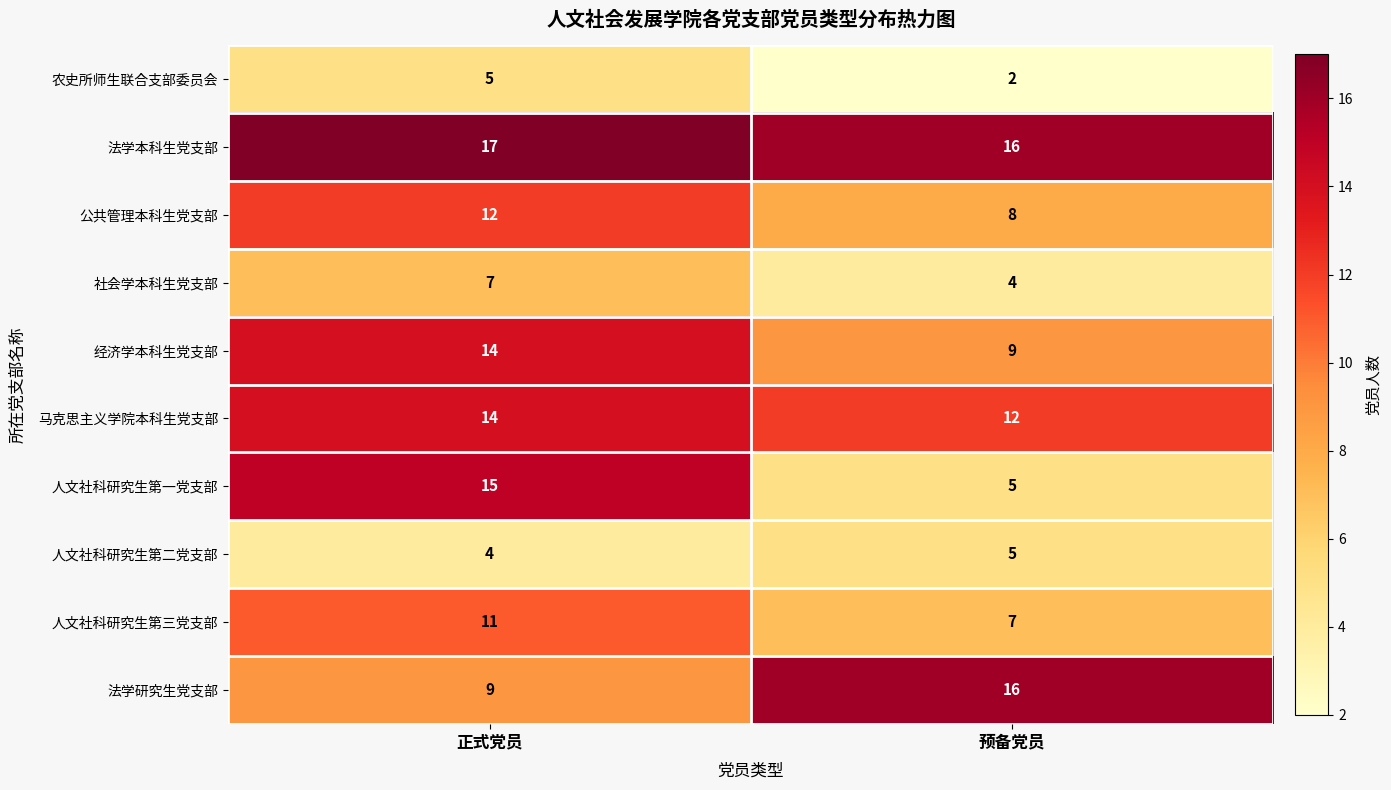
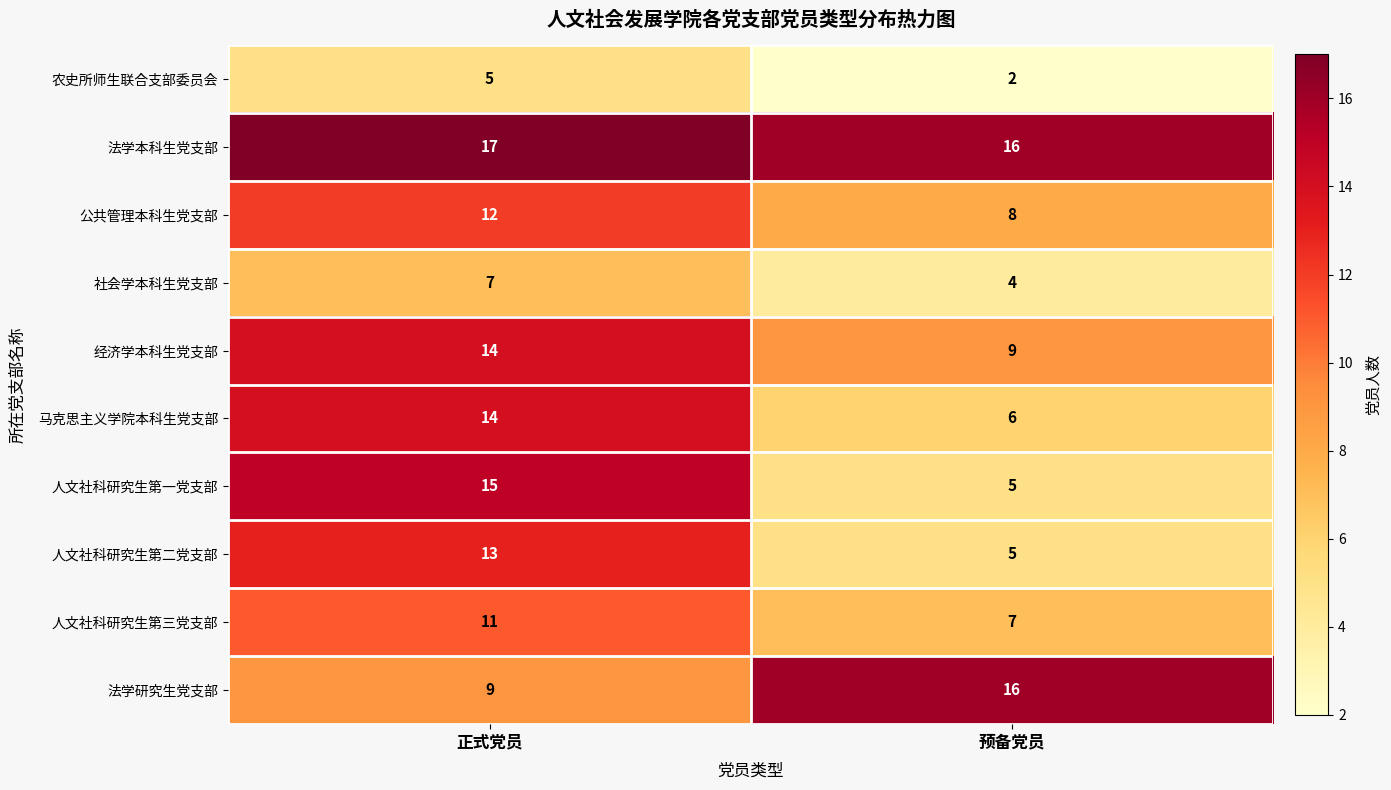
  {
    "农史所师生联合支部委员会": {
      "正式党员": 5,
      "预备党员": 2
    },
    "法学本科生党支部": {
      "正式党员": 17,
      "预备党员": 16
    },
    "公共管理本科生党支部": {
      "正式党员": 12,
      "预备党员": 8
    },
    "社会学本科生党支部": {
      "正式党员": 7,
      "预备党员": 4
    },
    "经济学本科生党支部": {
      "正式党员": 14,
      "预备党员": 9
    },
    "马克思主义学院本科生党支部": {
      "正式党员": 14,
-     "预备党员": 12
+     "预备党员": 6
    },
    "人文社科研究生第一党支部": {
      "正式党员": 15,
      "预备党员": 5
    },
    "人文社科研究生第二党支部": {
-     "正式党员": 4,
+     "正式党员": 13,
      "预备党员": 5
    },
    "人文社科研究生第三党支部": {
      "正式党员": 11,
      "预备党员": 7
    },
    "法学研究生党支部": {
      "正式党员": 9,
      "预备党员": 16
    }
  }
